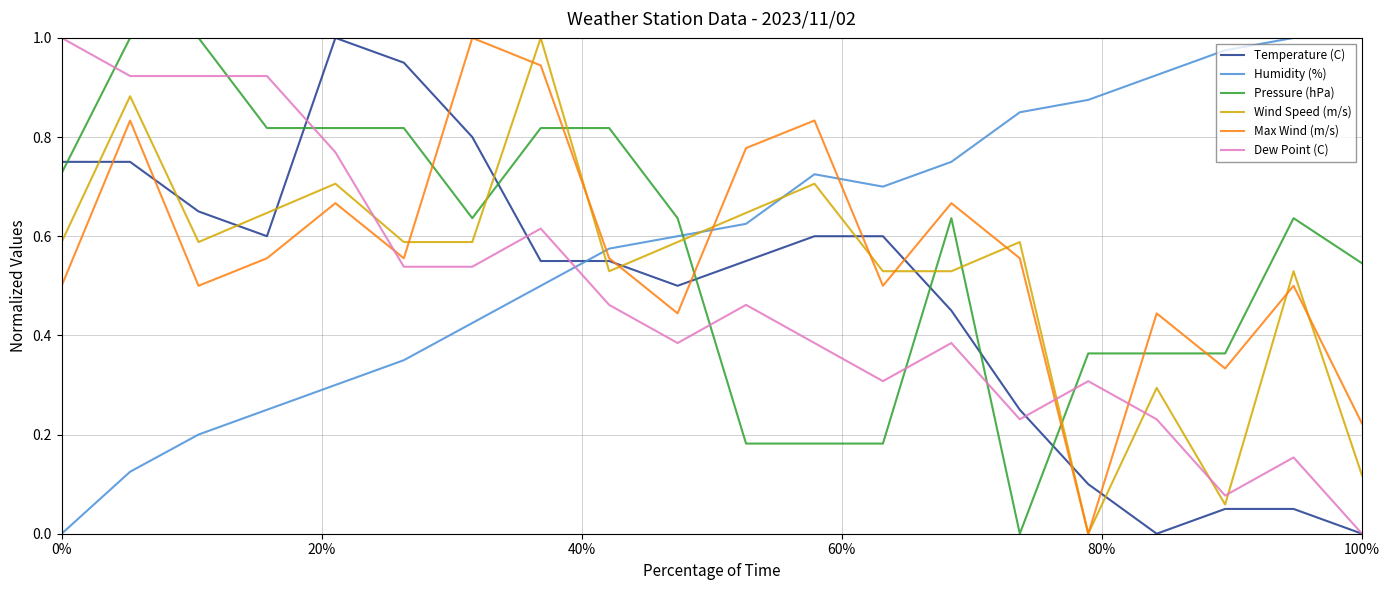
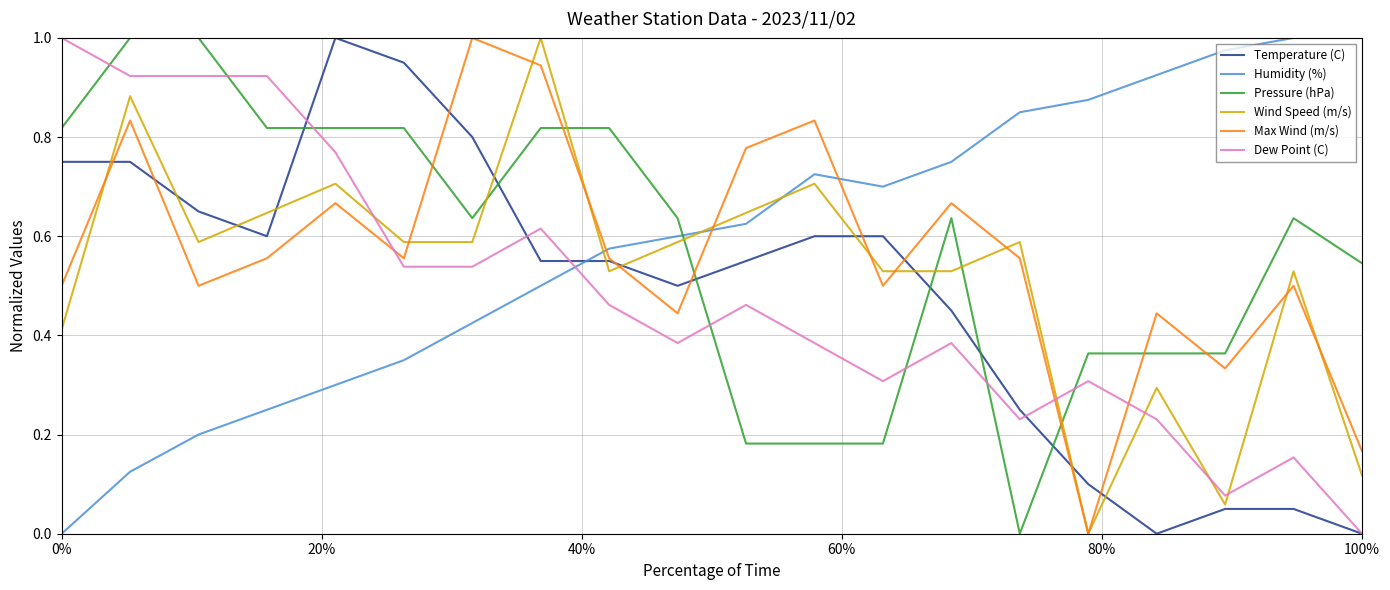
  {
    "Temperature (C)": {
      "0%": 0.75
    },
    "Humidity (%)": {
      "0%": 0.00,
      "100%": 1.00
    },
    "Pressure (hPa)": {
-     "0%": 0.73,
+     "0%": 0.82,
      "100%": 0.55
    },
    "Wind Speed (m/s)": {
-     "0%": 0.59,
+     "0%": 0.41,
      "100%": 0.12
    },
    "Max Wind (m/s)": {
      "0%": 0.50,
-     "100%": 0.22
+     "100%": 0.17
    },
    "Dew Point (C)": {
      "0%": 1.00
    }
  }
